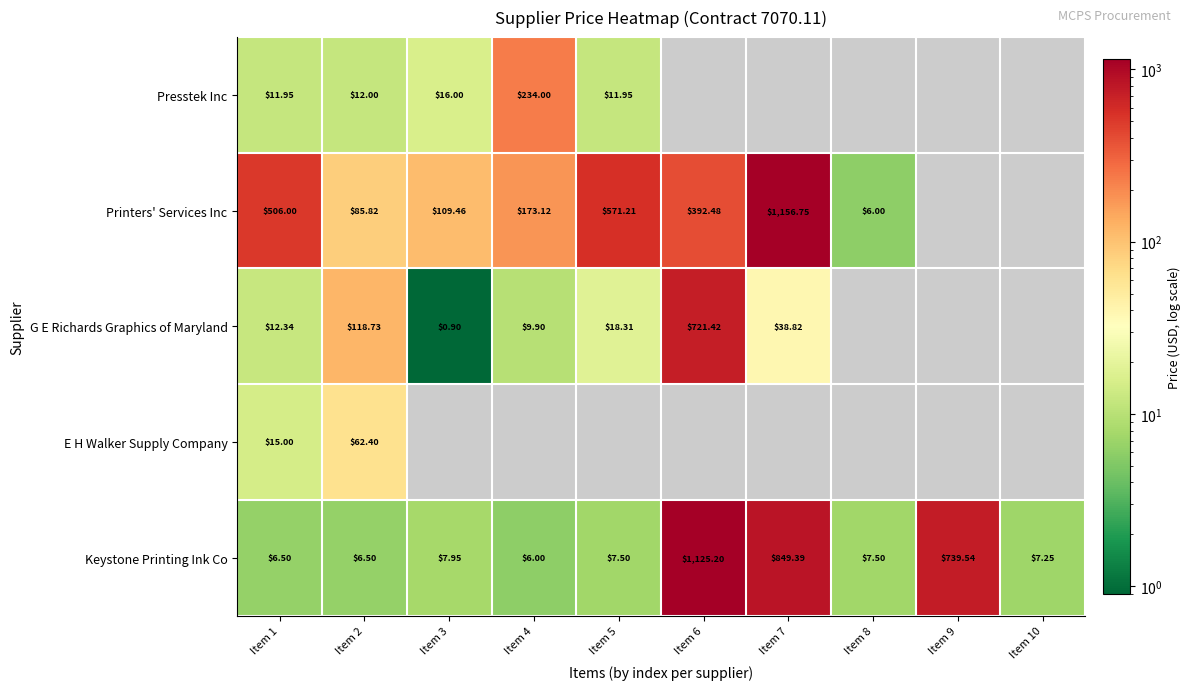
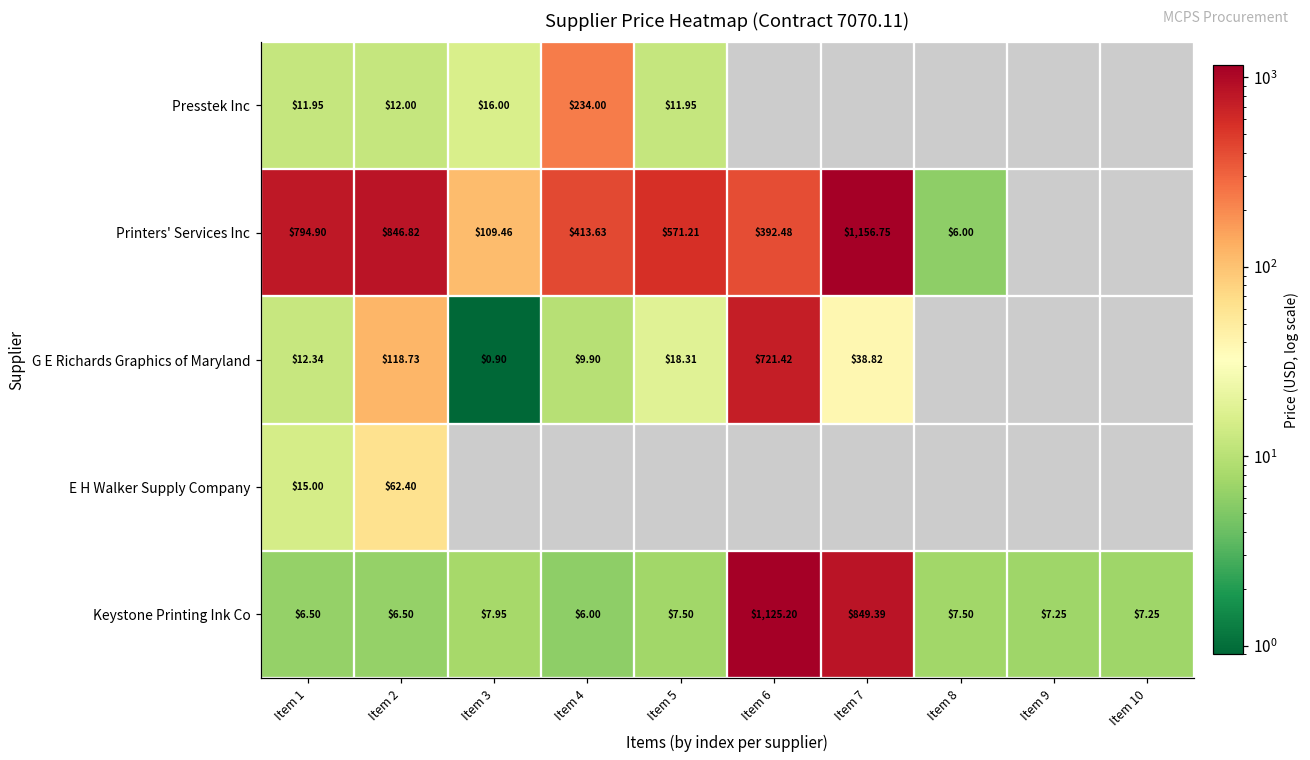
  {
    "Presstek Inc": {
      "Item 1": "$11.95",
      "Item 2": "$12.00",
      "Item 3": "$16.00",
      "Item 4": "$234.00",
      "Item 5": "$11.95"
    },
    "Printers' Services Inc": {
-     "Item 1": "$506.00",
-     "Item 2": "$85.82",
+     "Item 1": "$794.90",
+     "Item 2": "$846.82",
      "Item 3": "$109.46",
-     "Item 4": "$173.12",
+     "Item 4": "$413.63",
      "Item 5": "$571.21",
      "Item 6": "$392.48",
      "Item 7": "$1,156.75",
      "Item 8": "$6.00"
    },
    "G E Richards Graphics of Maryland": {
      "Item 1": "$12.34",
      "Item 2": "$118.73",
      "Item 3": "$0.90",
      "Item 4": "$9.90",
      "Item 5": "$18.31",
      "Item 6": "$721.42",
      "Item 7": "$38.82"
    },
    "E H Walker Supply Company": {
      "Item 1": "$15.00",
      "Item 2": "$62.40"
    },
    "Keystone Printing Ink Co": {
      "Item 1": "$6.50",
      "Item 2": "$6.50",
      "Item 3": "$7.95",
      "Item 4": "$6.00",
      "Item 5": "$7.50",
      "Item 6": "$1,125.20",
      "Item 7": "$849.39",
      "Item 8": "$7.50",
-     "Item 9": "$739.54",
+     "Item 9": "$7.25",
      "Item 10": "$7.25"
    }
  }
